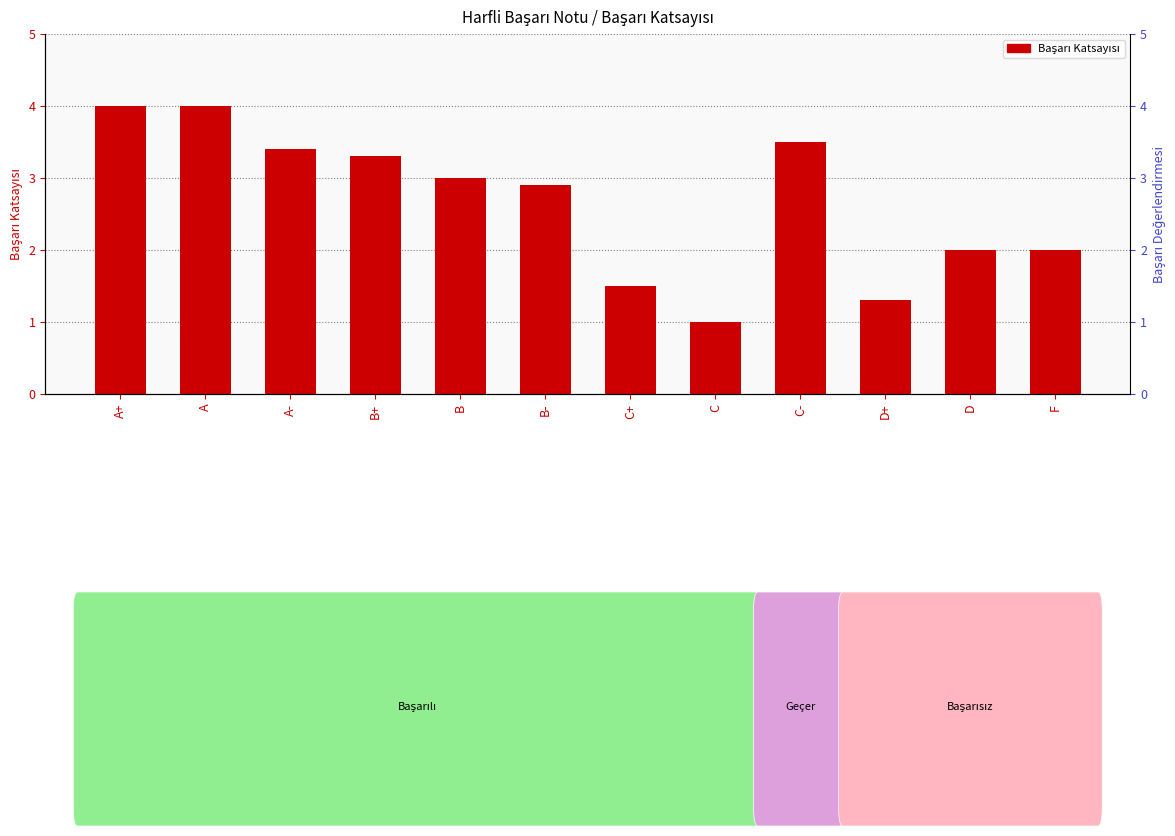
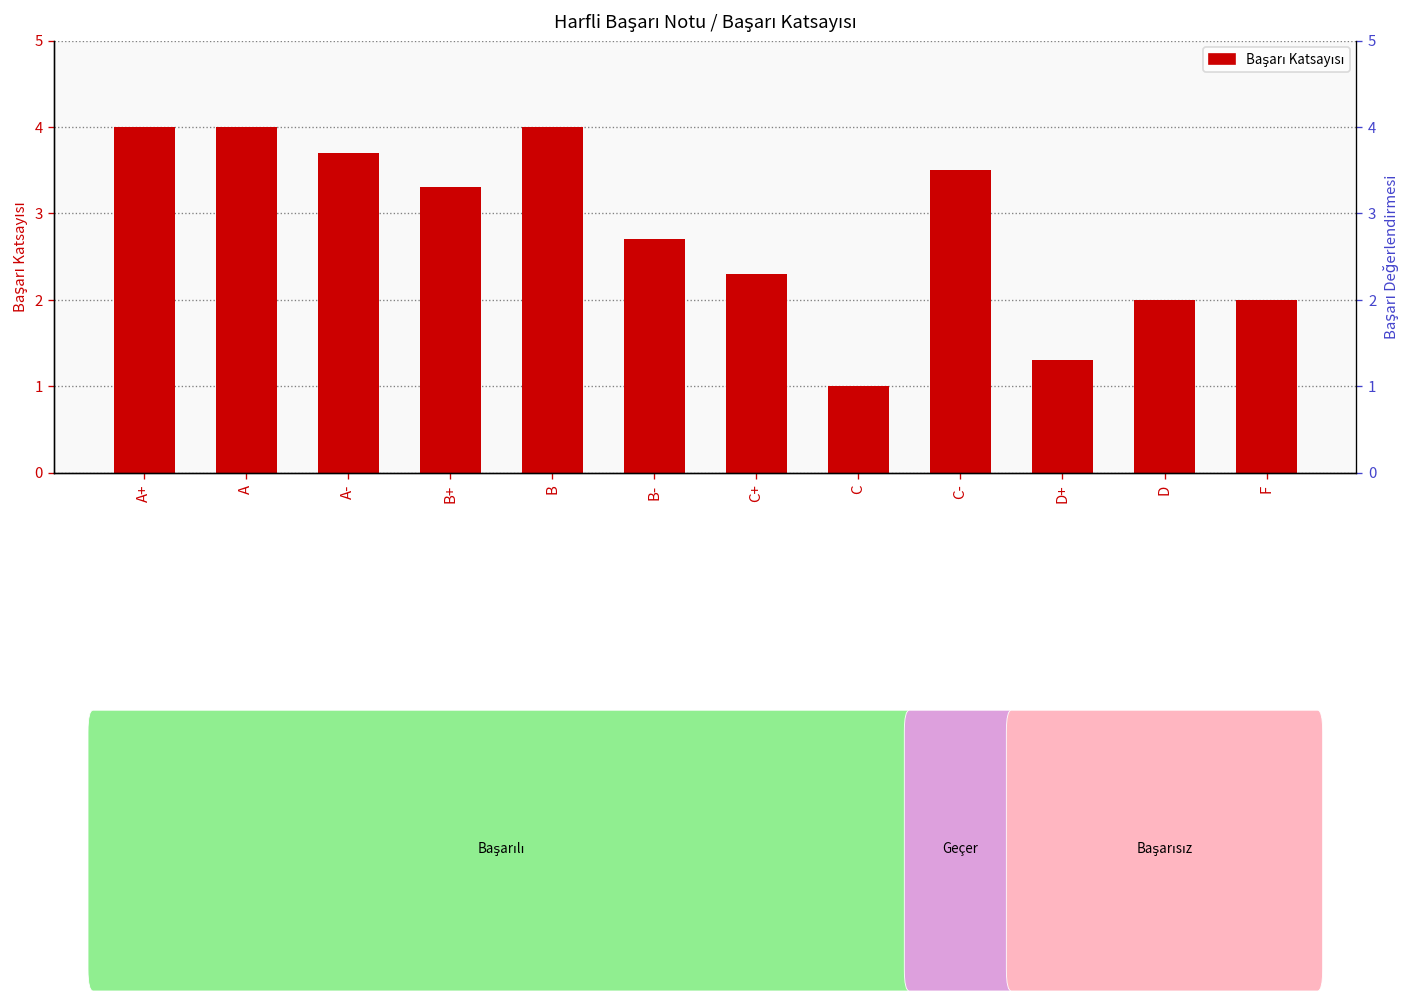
  {
    "A+": 4.0,
    "A": 4.0,
-   "A-": 3.4,
+   "A-": 3.7,
    "B+": 3.3,
-   "B": 3,
-   "B-": 2.9,
-   "C+": 1.5,
+   "B": 4,
+   "B-": 2.7,
+   "C+": 2.3,
    "C": 1.0,
    "C-": 3.5,
    "D+": 1.3,
    "D": 2.0,
    "F": 2.0
  }
